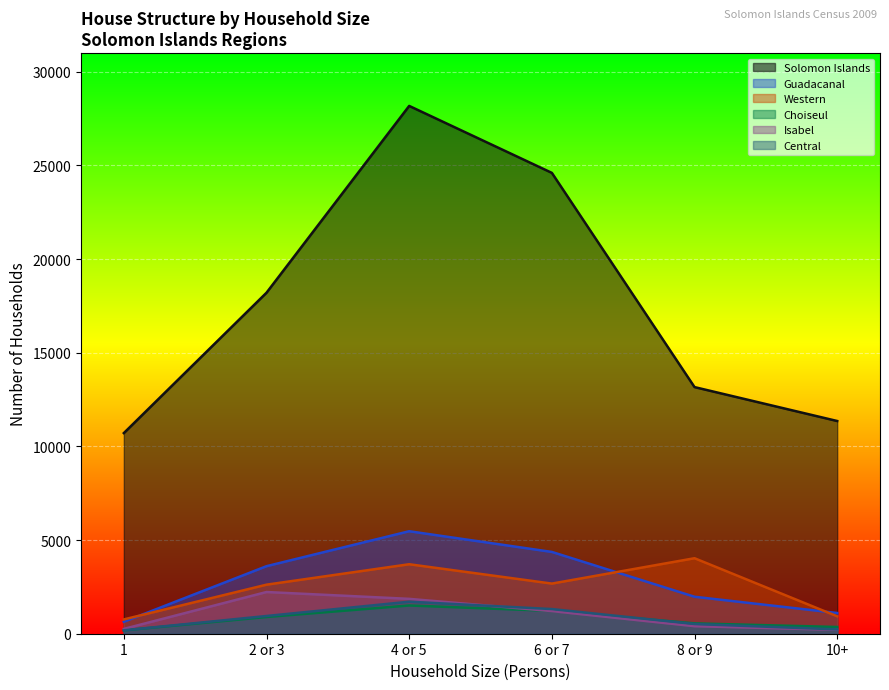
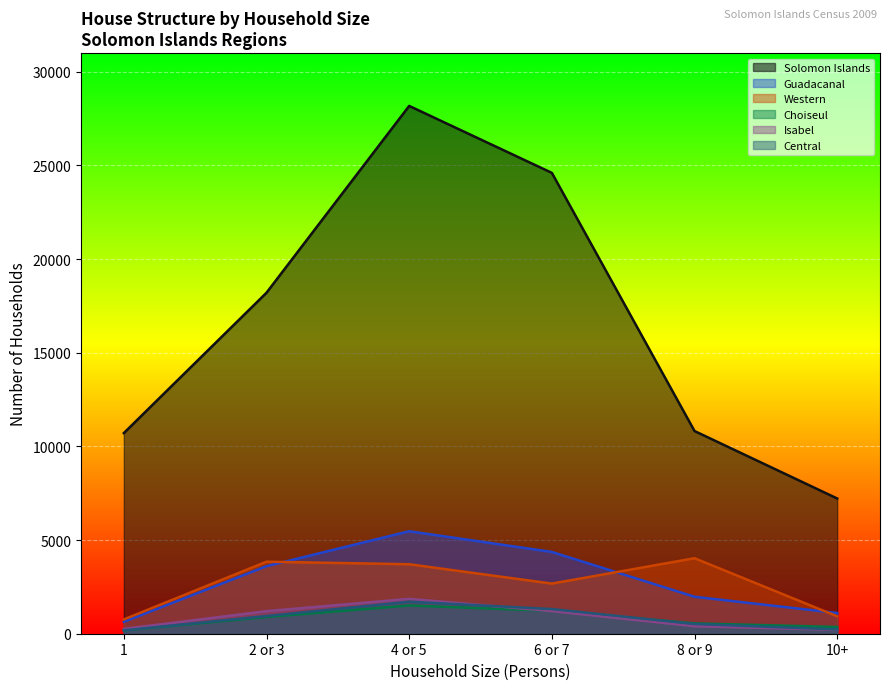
  {
    "Solomon Islands": {
      "1": 10700,
      "2 or 3": 18200,
      "4 or 5": 28200,
      "6 or 7": 24600,
-     "8 or 9": 13200,
-     "10+": 11400
+     "8 or 9": 10800,
+     "10+": 7200
    },
    "Western": {
-     "2 or 3": 2600,
+     "2 or 3": 3800,
      "4 or 5": 3700,
      "6 or 7": 2700,
      "8 or 9": 4000,
      "10+": 900
    },
    "Isabel": {
-     "2 or 3": 2200,
+     "2 or 3": 1200,
      "4 or 5": 1900
    }
  }
